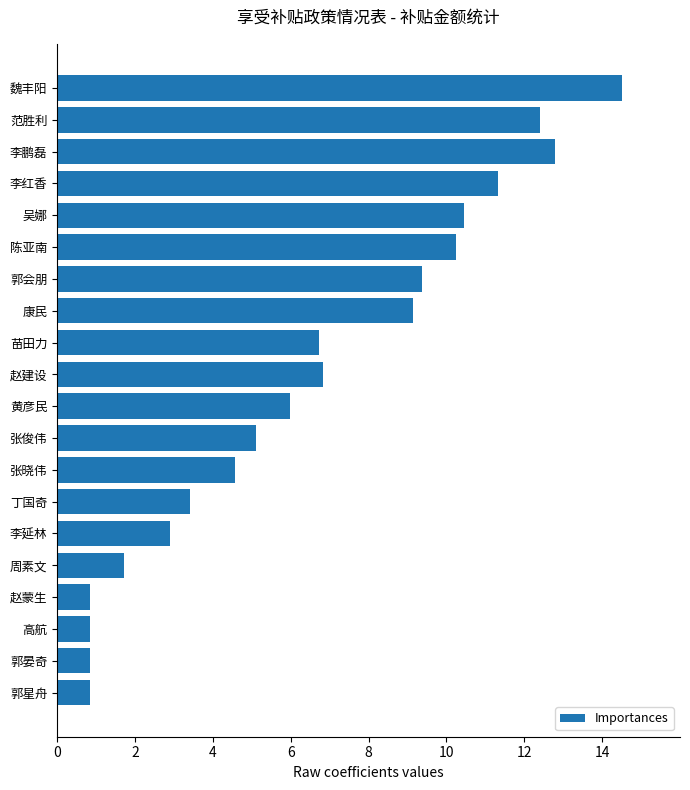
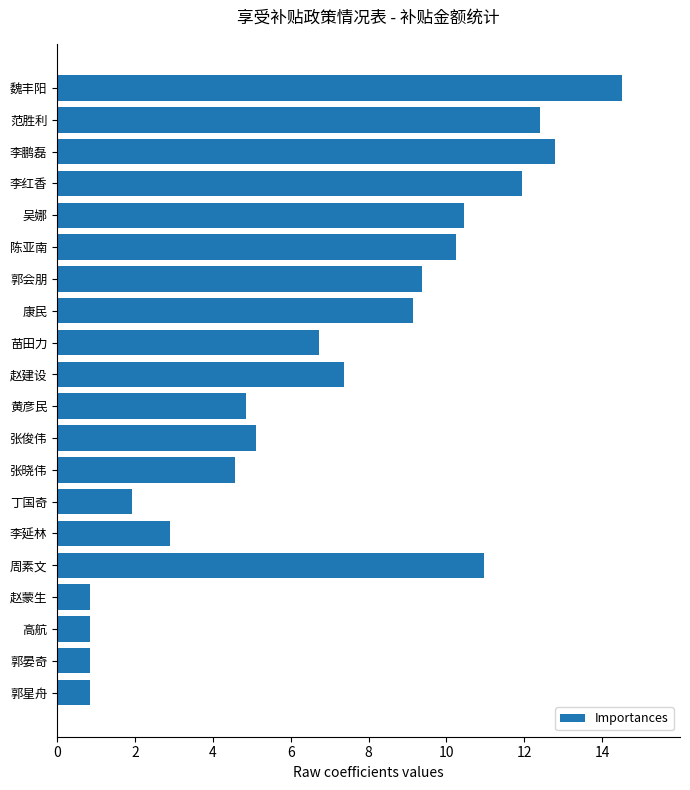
  {
    "魏丰阳": 14.5,
    "范胜利": 12.4,
    "李鹏磊": 12.8,
-   "李红香": 11.3,
+   "李红香": 11.9,
    "吴娜": 10.4,
    "陈亚南": 10.2,
    "郭会朋": 9.4,
    "康民": 9.1,
    "苗田力": 6.7,
-   "赵建设": 6.8,
-   "黄彦民": 6.0,
+   "赵建设": 7.4,
+   "黄彦民": 4.8,
    "张俊伟": 5.1,
    "张晓伟": 4.6,
-   "丁国奇": 3.4,
+   "丁国奇": 1.9,
    "李延林": 2.9,
-   "周素文": 1.7,
+   "周素文": 11.0,
    "赵蒙生": 0.9,
    "高航": 0.9,
    "郭晏奇": 0.9,
    "郭星舟": 0.9
  }
